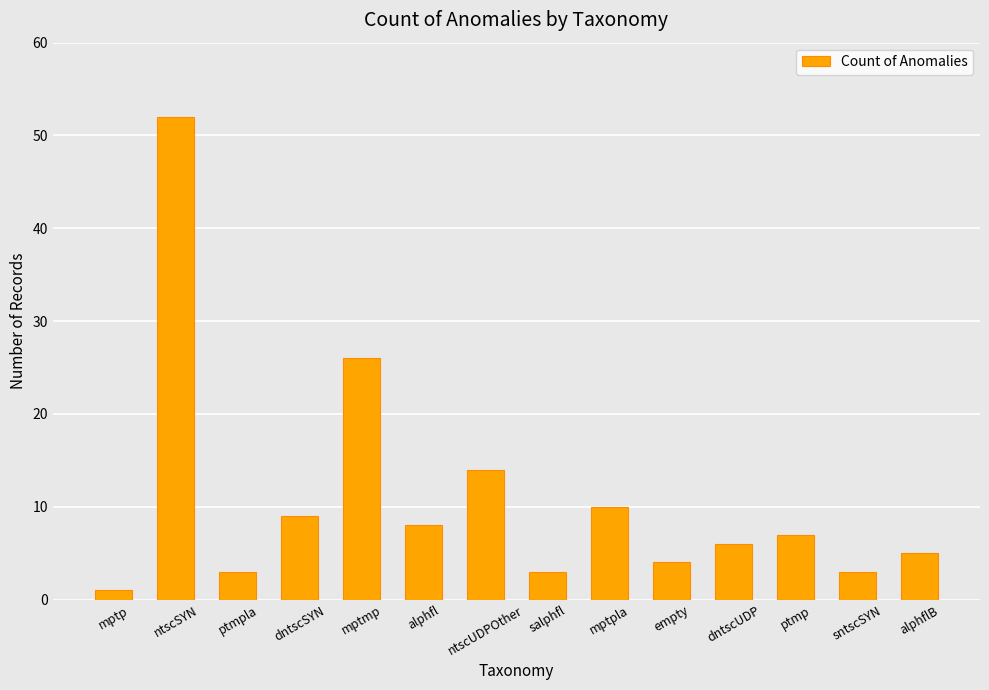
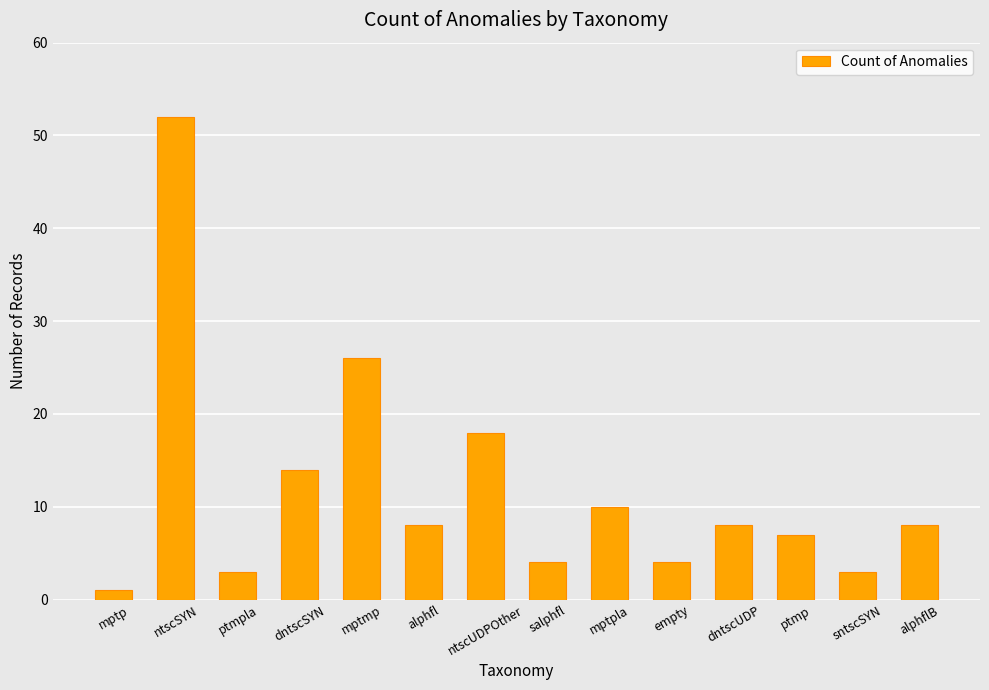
  {
    "mptp": 1,
    "ntscSYN": 52,
    "ptmpla": 3,
-   "dntscSYN": 9,
+   "dntscSYN": 14,
    "mptmp": 26,
    "alphfl": 8,
-   "ntscUDPOther": 14,
-   "salphfl": 3,
+   "ntscUDPOther": 18,
+   "salphfl": 4,
    "mptpla": 10,
    "empty": 4,
-   "dntscUDP": 6,
+   "dntscUDP": 8,
    "ptmp": 7,
    "sntscSYN": 3,
-   "alphflB": 5
+   "alphflB": 8
  }
